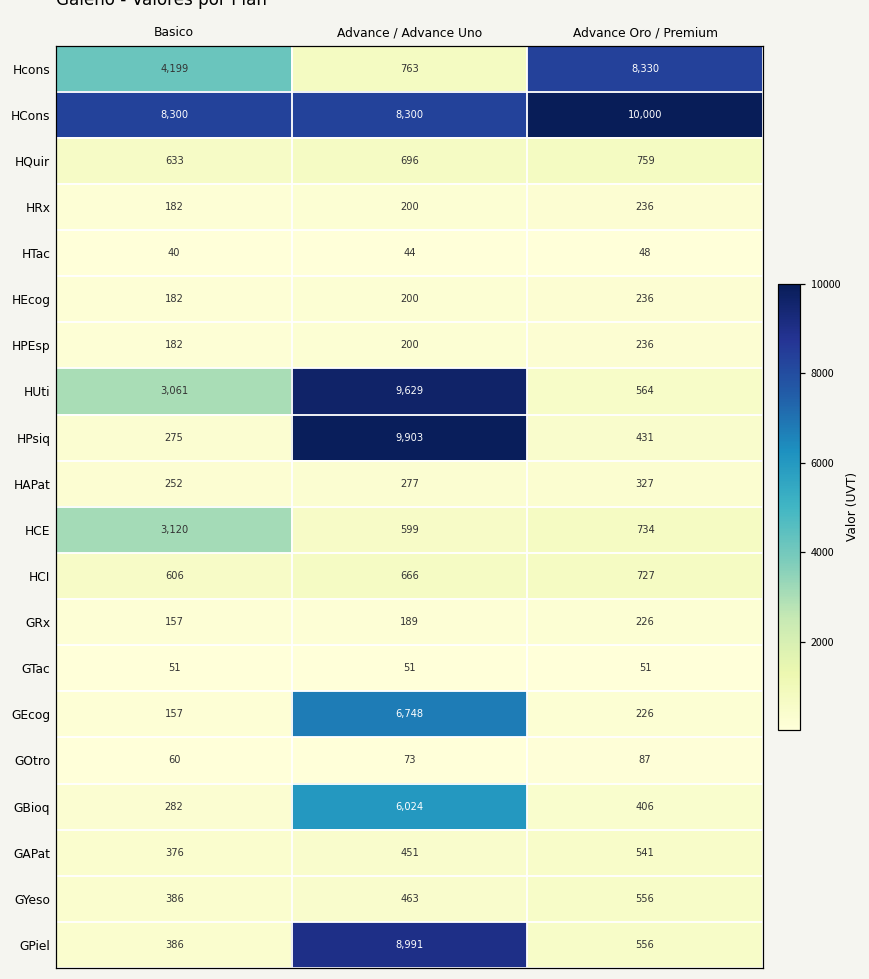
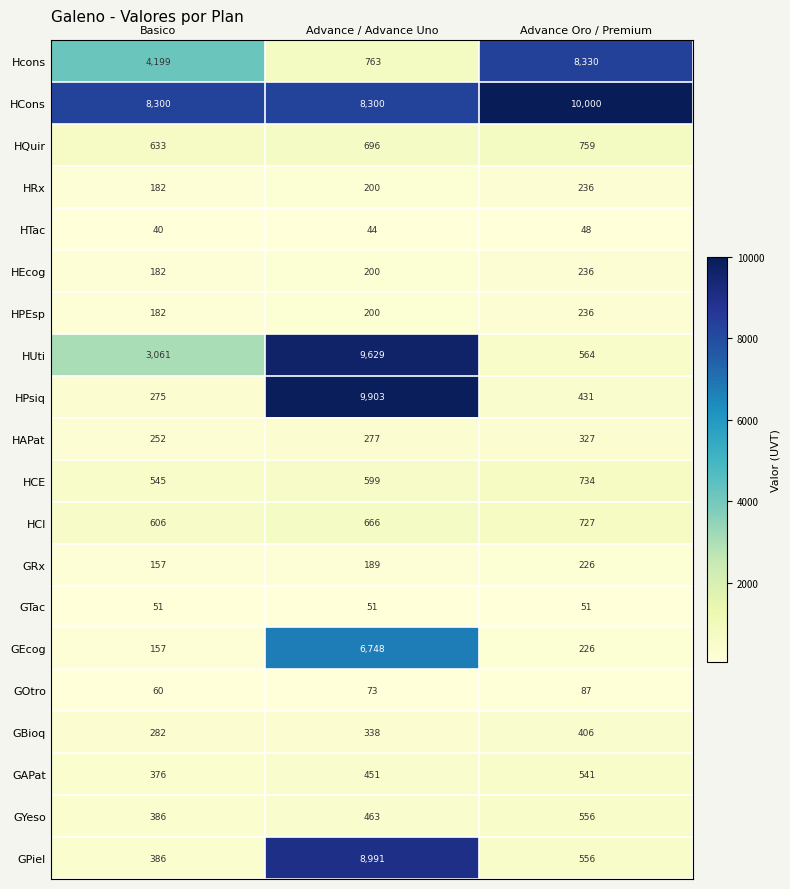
  {
    "Hcons": {
      "Basico": "4,199",
      "Advance / Advance Uno": "763",
      "Advance Oro / Premium": "8,330"
    },
    "HCons": {
      "Basico": "8,300",
      "Advance / Advance Uno": "8,300",
      "Advance Oro / Premium": "10,000"
    },
    "HQuir": {
      "Basico": "633",
      "Advance / Advance Uno": "696",
      "Advance Oro / Premium": "759"
    },
    "HRx": {
      "Basico": "182",
      "Advance / Advance Uno": "200",
      "Advance Oro / Premium": "236"
    },
    "HTac": {
      "Basico": "40",
      "Advance / Advance Uno": "44",
      "Advance Oro / Premium": "48"
    },
    "HEcog": {
      "Basico": "182",
      "Advance / Advance Uno": "200",
      "Advance Oro / Premium": "236"
    },
    "HPEsp": {
      "Basico": "182",
      "Advance / Advance Uno": "200",
      "Advance Oro / Premium": "236"
    },
    "HUti": {
      "Basico": "3,061",
      "Advance / Advance Uno": "9,629",
      "Advance Oro / Premium": "564"
    },
    "HPsiq": {
      "Basico": "275",
      "Advance / Advance Uno": "9,903",
      "Advance Oro / Premium": "431"
    },
    "HAPat": {
      "Basico": "252",
      "Advance / Advance Uno": "277",
      "Advance Oro / Premium": "327"
    },
    "HCE": {
-     "Basico": "3,120",
+     "Basico": "545",
      "Advance / Advance Uno": "599",
      "Advance Oro / Premium": "734"
    },
    "HCI": {
      "Basico": "606",
      "Advance / Advance Uno": "666",
      "Advance Oro / Premium": "727"
    },
    "GRx": {
      "Basico": "157",
      "Advance / Advance Uno": "189",
      "Advance Oro / Premium": "226"
    },
    "GTac": {
      "Basico": "51",
      "Advance / Advance Uno": "51",
      "Advance Oro / Premium": "51"
    },
    "GEcog": {
      "Basico": "157",
      "Advance / Advance Uno": "6,748",
      "Advance Oro / Premium": "226"
    },
    "GOtro": {
      "Basico": "60",
      "Advance / Advance Uno": "73",
      "Advance Oro / Premium": "87"
    },
    "GBioq": {
      "Basico": "282",
-     "Advance / Advance Uno": "6,024",
+     "Advance / Advance Uno": "338",
      "Advance Oro / Premium": "406"
    },
    "GAPat": {
      "Basico": "376",
      "Advance / Advance Uno": "451",
      "Advance Oro / Premium": "541"
    },
    "GYeso": {
      "Basico": "386",
      "Advance / Advance Uno": "463",
      "Advance Oro / Premium": "556"
    },
    "GPiel": {
      "Basico": "386",
      "Advance / Advance Uno": "8,991",
      "Advance Oro / Premium": "556"
    }
  }
